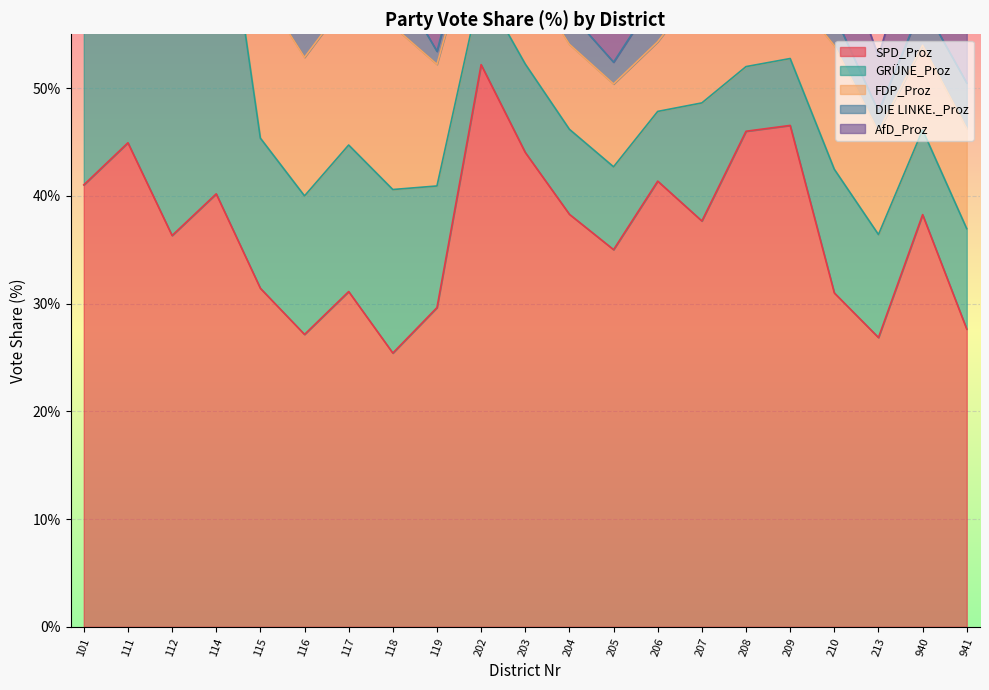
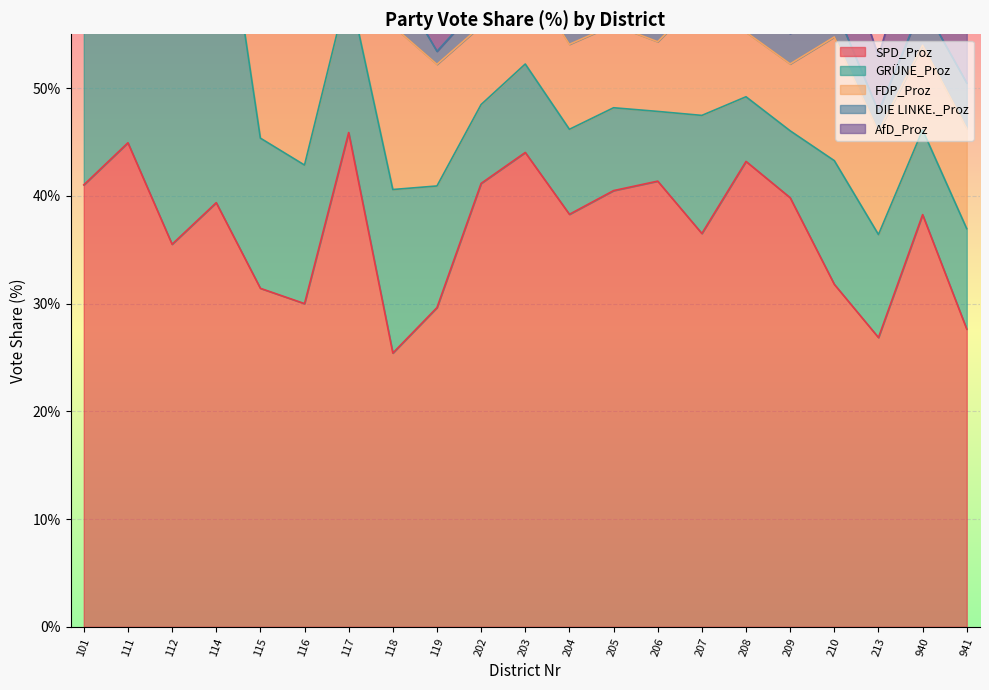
  {
    "SPD_Proz": {
      "101": "41.0%",
      "111": "44.9%",
-     "112": "36.3%",
-     "114": "40.2%",
+     "112": "35.5%",
+     "114": "39.4%",
      "115": "31.4%",
-     "116": "27.1%",
-     "117": "31.1%",
+     "116": "30.0%",
+     "117": "45.9%",
      "118": "25.4%",
      "119": "29.6%",
-     "202": "52.2%",
+     "202": "41.2%",
      "203": "44.0%",
      "204": "38.3%",
-     "205": "35.0%",
+     "205": "40.5%",
      "206": "41.4%",
-     "207": "37.7%",
-     "208": "46.0%",
-     "209": "46.5%",
-     "210": "31.0%",
+     "207": "36.5%",
+     "208": "43.2%",
+     "209": "39.8%",
+     "210": "31.8%",
      "213": "26.9%",
      "940": "38.3%",
      "941": "27.6%"
    },
    "FDP_Proz": {
      "119": "11.3%",
      "204": "7.9%",
      "206": "6.5%",
      "210": "11.5%"
    }
  }
